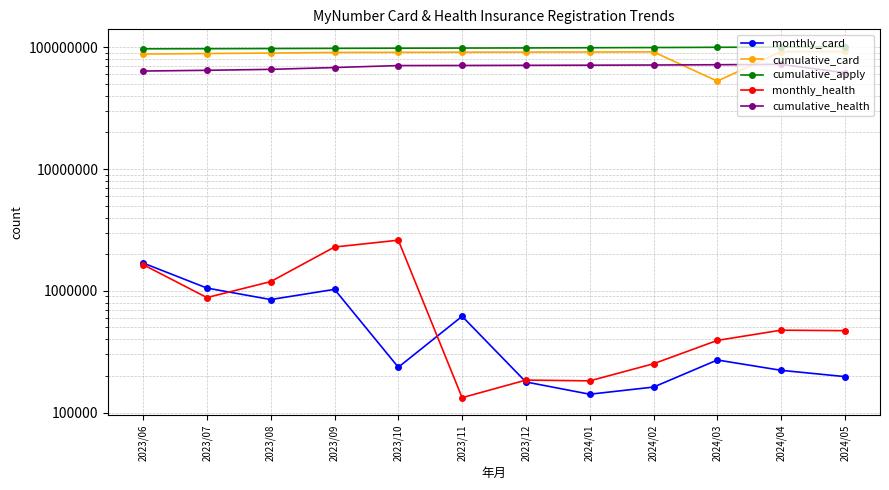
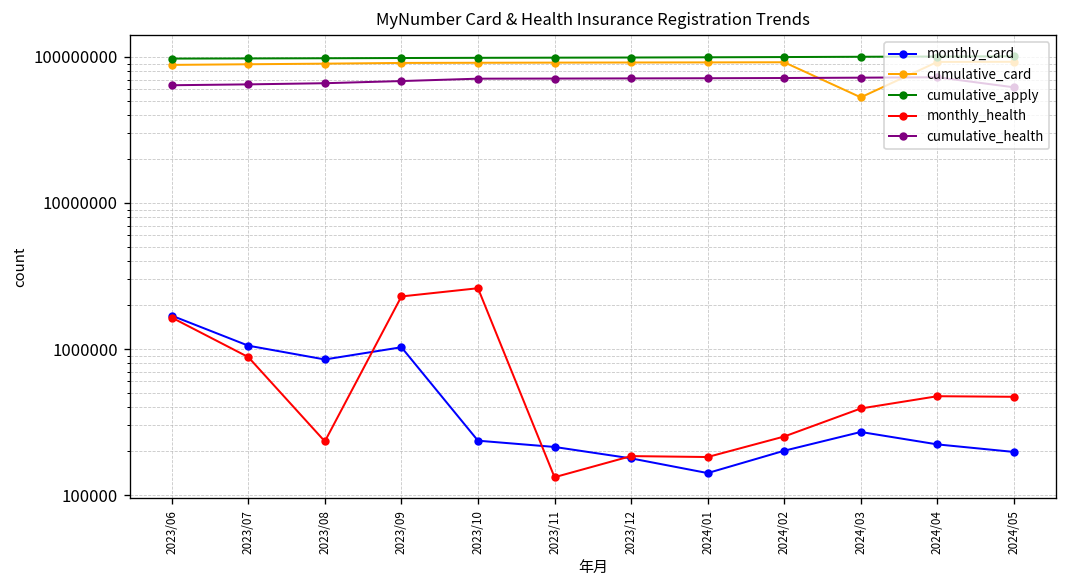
  {
    "monthly_card": {
      "2023/07": 1100000,
      "2023/08": 800000,
      "2023/09": 1000000,
      "2023/10": 240000,
-     "2023/11": 600000,
+     "2023/11": 210000,
      "2024/01": 140000,
-     "2024/02": 160000,
+     "2024/02": 200000,
      "2024/03": 270000,
      "2024/04": 220000,
      "2024/05": 200000
    },
    "cumulative_card": {
      "2023/06": 90000000,
      "2023/07": 90000000,
      "2023/08": 90000000,
      "2023/09": 90000000,
      "2023/10": 90000000,
      "2023/11": 90000000,
      "2023/12": 90000000,
      "2024/01": 90000000,
      "2024/02": 90000000,
      "2024/03": 53000000
    },
    "cumulative_apply": {
      "2023/06": 100000000,
      "2023/07": 100000000,
      "2023/08": 100000000,
      "2023/09": 100000000,
      "2023/10": 100000000,
      "2023/11": 100000000,
      "2023/12": 100000000,
      "2024/01": 100000000,
      "2024/02": 100000000,
      "2024/03": 100000000
    },
    "monthly_health": {
      "2023/07": 900000,
-     "2023/08": 1200000,
+     "2023/08": 230000,
      "2023/09": 2300000,
      "2023/10": 2600000,
      "2023/11": 130000,
      "2024/01": 180000,
      "2024/02": 250000,
      "2024/03": 390000,
      "2024/04": 480000,
      "2024/05": 470000
    },
    "cumulative_health": {
      "2023/06": 60000000,
      "2023/07": 60000000,
      "2023/08": 70000000,
      "2023/09": 70000000,
      "2023/10": 70000000,
      "2023/11": 70000000,
      "2023/12": 70000000,
      "2024/01": 70000000,
      "2024/02": 70000000,
      "2024/03": 70000000
    }
  }
